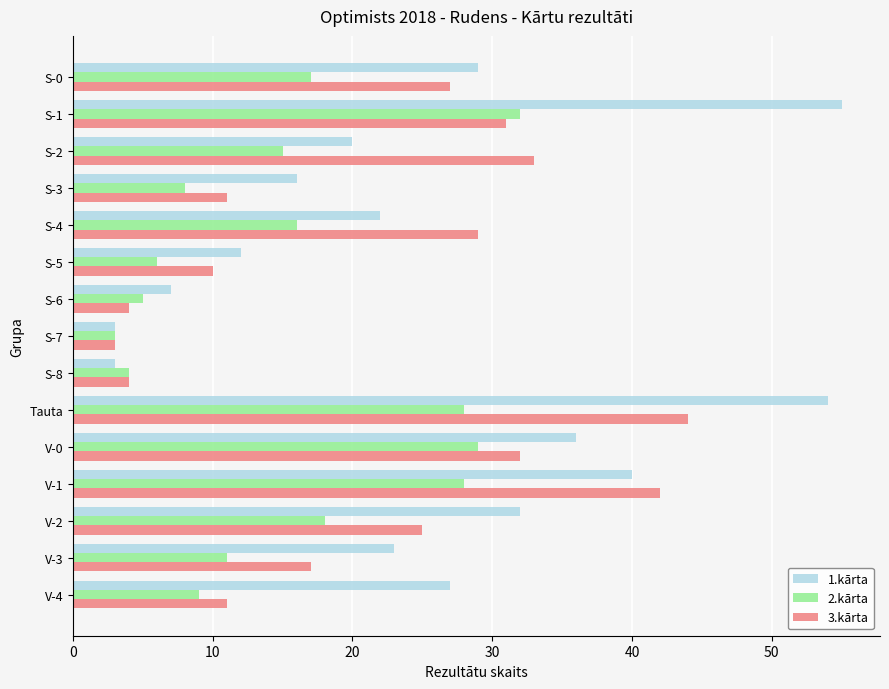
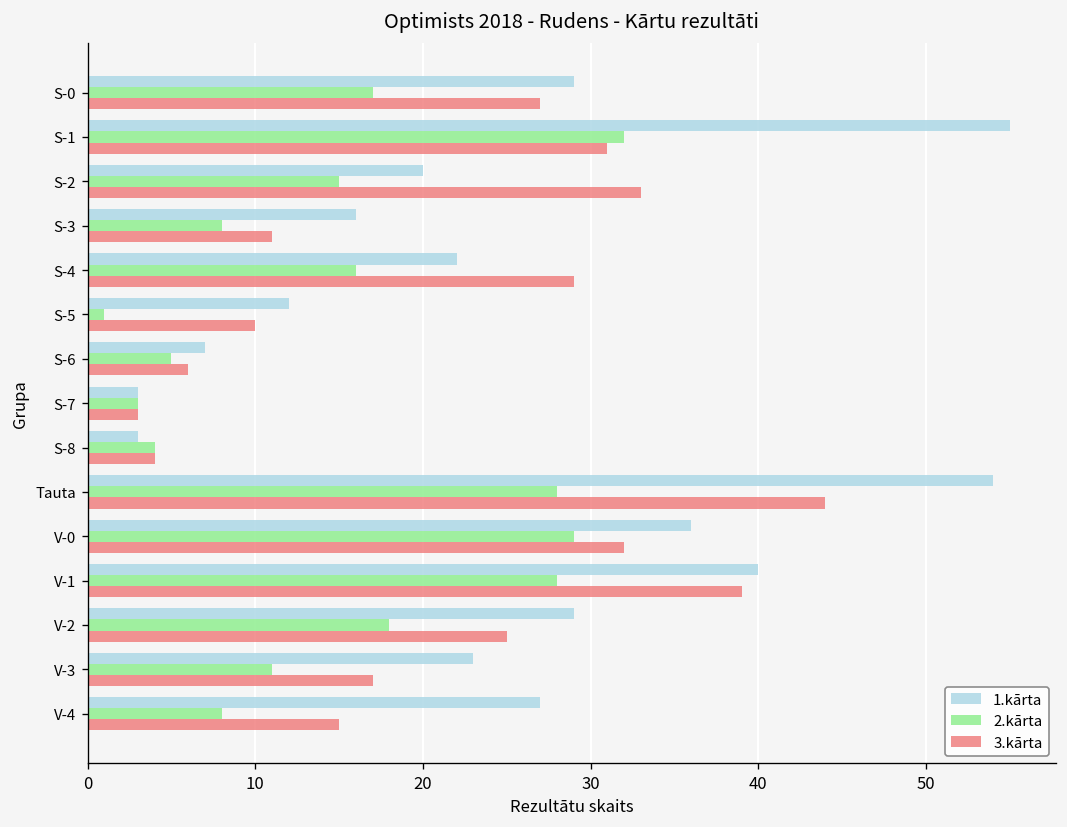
  {
    "1.kārta": {
      "S-0": 29,
      "S-1": 55,
      "S-2": 20,
      "S-3": 16,
      "S-4": 22,
      "S-5": 12,
      "S-6": 7,
      "S-7": 3,
      "S-8": 3,
      "Tauta": 54,
      "V-0": 36,
      "V-1": 40,
-     "V-2": 32,
+     "V-2": 29,
      "V-3": 23,
      "V-4": 27
    },
    "2.kārta": {
      "S-0": 17,
      "S-1": 32,
      "S-2": 15,
      "S-3": 8,
      "S-4": 16,
-     "S-5": 6,
+     "S-5": 1,
      "S-6": 5,
      "S-7": 3,
      "S-8": 4,
      "Tauta": 28,
      "V-0": 29,
      "V-1": 28,
      "V-2": 18,
      "V-3": 11,
-     "V-4": 9
+     "V-4": 8
    },
    "3.kārta": {
      "S-0": 27,
      "S-1": 31,
      "S-2": 33,
      "S-3": 11,
      "S-4": 29,
      "S-5": 10,
-     "S-6": 4,
+     "S-6": 6,
      "S-7": 3,
      "S-8": 4,
      "Tauta": 44,
      "V-0": 32,
-     "V-1": 42,
+     "V-1": 39,
      "V-2": 25,
      "V-3": 17,
-     "V-4": 11
+     "V-4": 15
    }
  }
